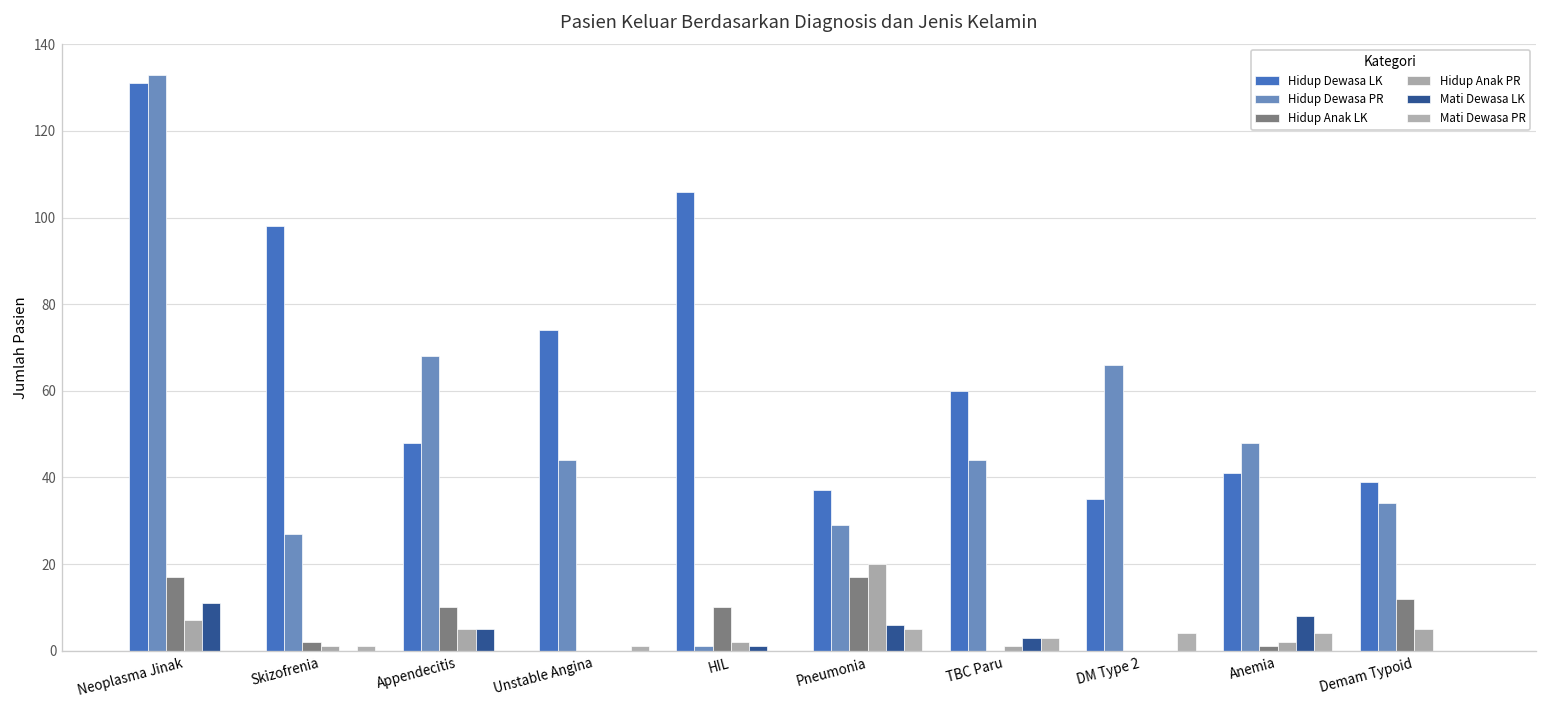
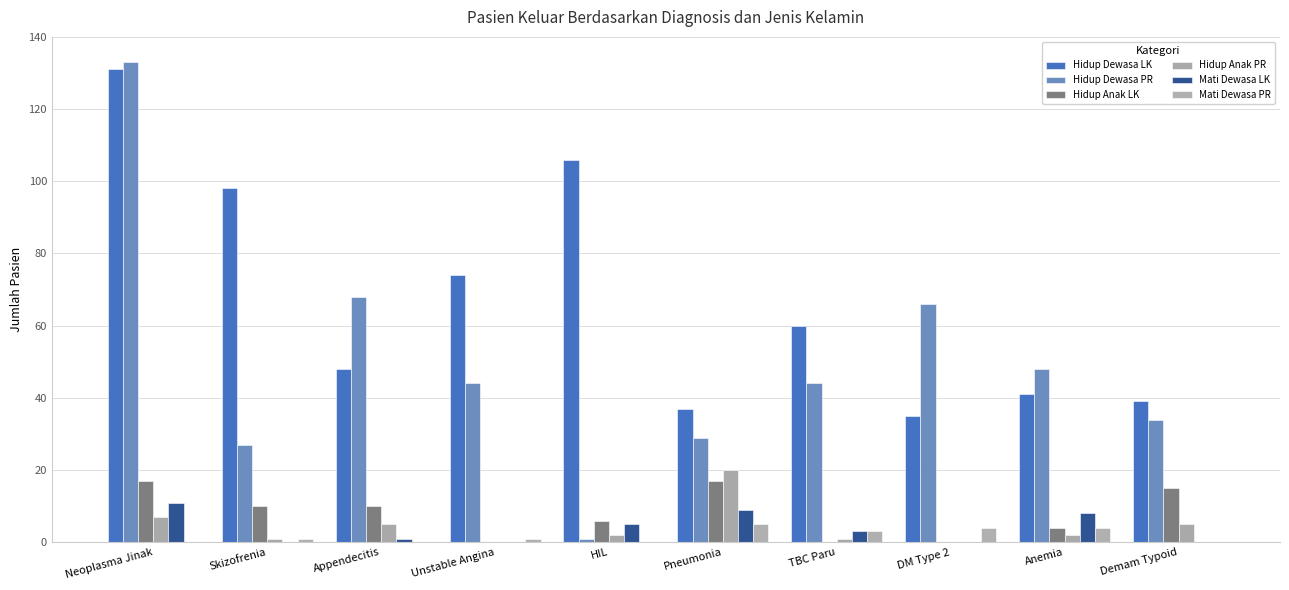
  {
    "Hidup Anak LK": {
      "Neoplasma Jinak": 17,
-     "Skizofrenia": 2,
+     "Skizofrenia": 10,
      "Appendecitis": 10,
      "Unstable Angina": 0,
-     "HIL": 10,
+     "HIL": 6,
      "Pneumonia": 17,
      "TBC Paru": 0,
      "DM Type 2": 0,
-     "Anemia": 1,
-     "Demam Typoid": 12
+     "Anemia": 4,
+     "Demam Typoid": 15
    },
    "Mati Dewasa LK": {
      "Neoplasma Jinak": 11,
      "Skizofrenia": 0,
-     "Appendecitis": 5,
+     "Appendecitis": 1,
      "Unstable Angina": 0,
-     "HIL": 1,
-     "Pneumonia": 6,
+     "HIL": 5,
+     "Pneumonia": 9,
      "TBC Paru": 3,
      "DM Type 2": 0,
      "Anemia": 8,
      "Demam Typoid": 0
    }
  }
